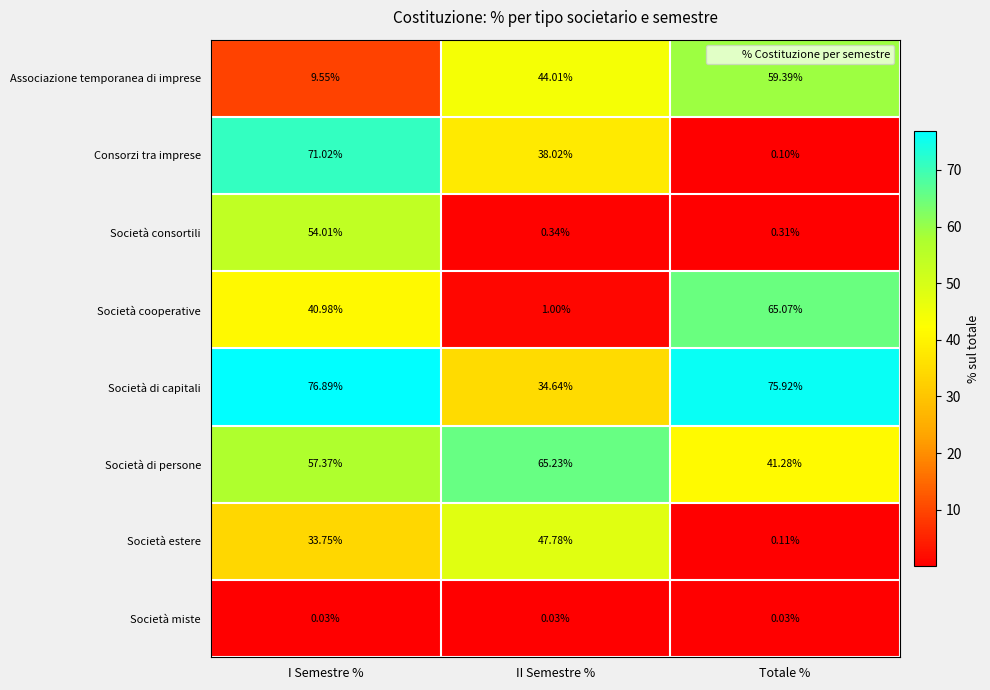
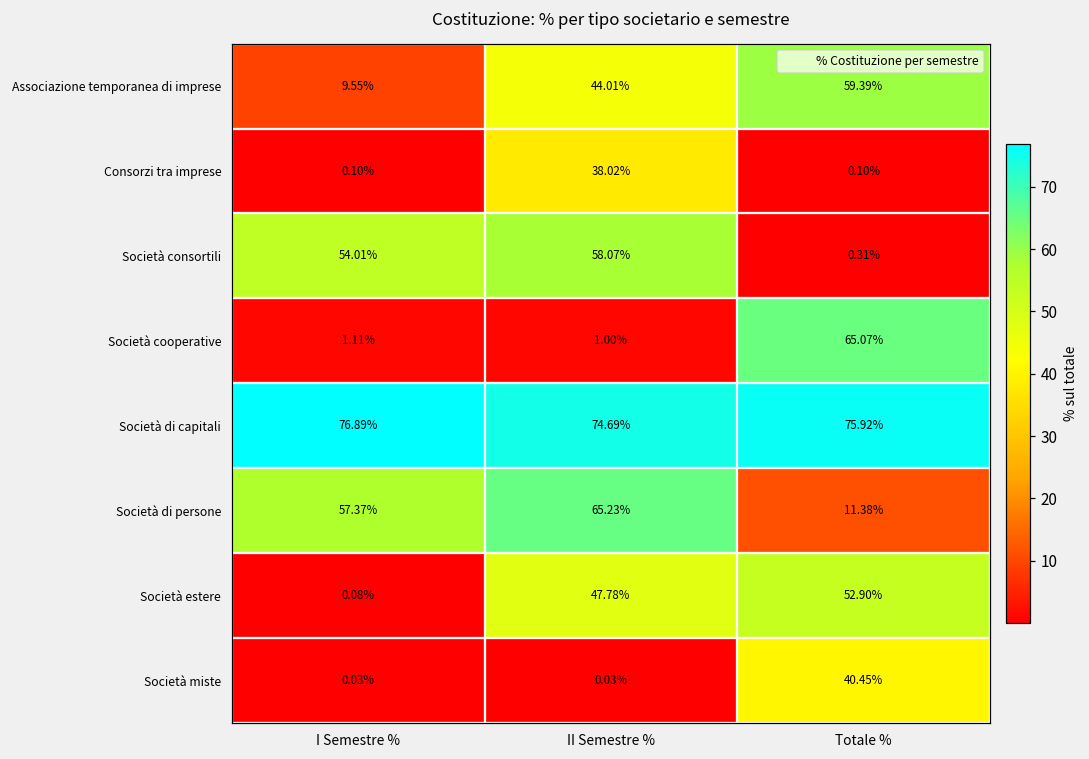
  {
    "Associazione temporanea di imprese": {
      "I Semestre %": "9.55%",
      "II Semestre %": "44.01%",
      "Totale %": "59.39%"
    },
    "Consorzi tra imprese": {
-     "I Semestre %": "71.02%",
+     "I Semestre %": "0.10%",
      "II Semestre %": "38.02%",
      "Totale %": "0.10%"
    },
    "Società consortili": {
      "I Semestre %": "54.01%",
-     "II Semestre %": "0.34%",
+     "II Semestre %": "58.07%",
      "Totale %": "0.31%"
    },
    "Società cooperative": {
-     "I Semestre %": "40.98%",
+     "I Semestre %": "1.11%",
      "II Semestre %": "1.00%",
      "Totale %": "65.07%"
    },
    "Società di capitali": {
      "I Semestre %": "76.89%",
-     "II Semestre %": "34.64%",
+     "II Semestre %": "74.69%",
      "Totale %": "75.92%"
    },
    "Società di persone": {
      "I Semestre %": "57.37%",
      "II Semestre %": "65.23%",
-     "Totale %": "41.28%"
+     "Totale %": "11.38%"
    },
    "Società estere": {
-     "I Semestre %": "33.75%",
+     "I Semestre %": "0.08%",
      "II Semestre %": "47.78%",
-     "Totale %": "0.11%"
+     "Totale %": "52.90%"
    },
    "Società miste": {
      "I Semestre %": "0.03%",
      "II Semestre %": "0.03%",
-     "Totale %": "0.03%"
+     "Totale %": "40.45%"
    }
  }
